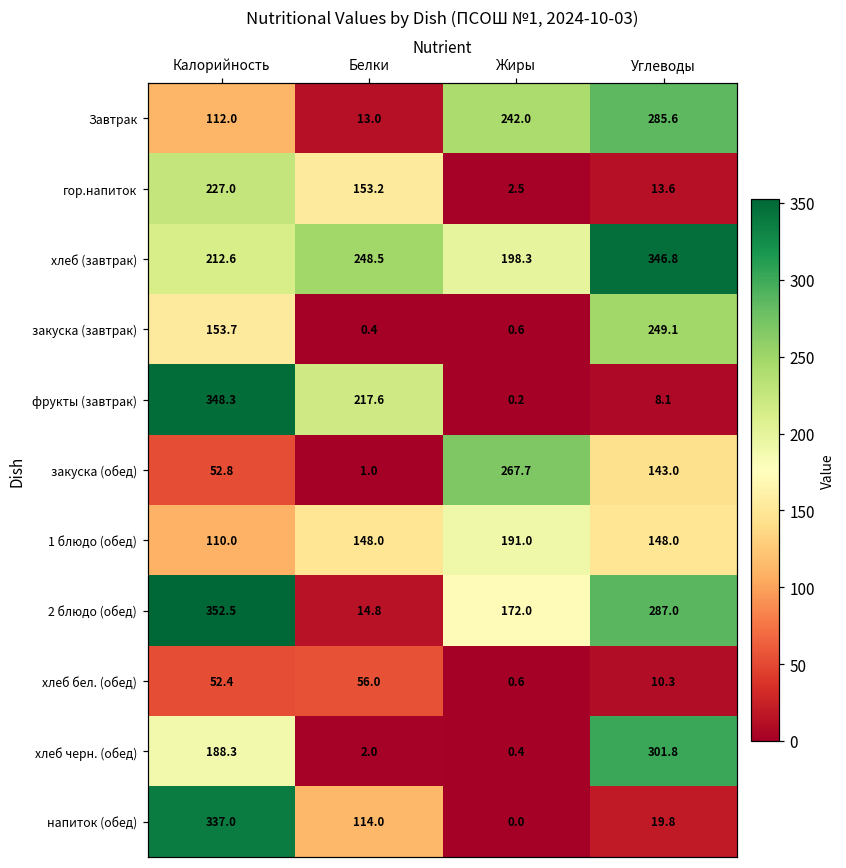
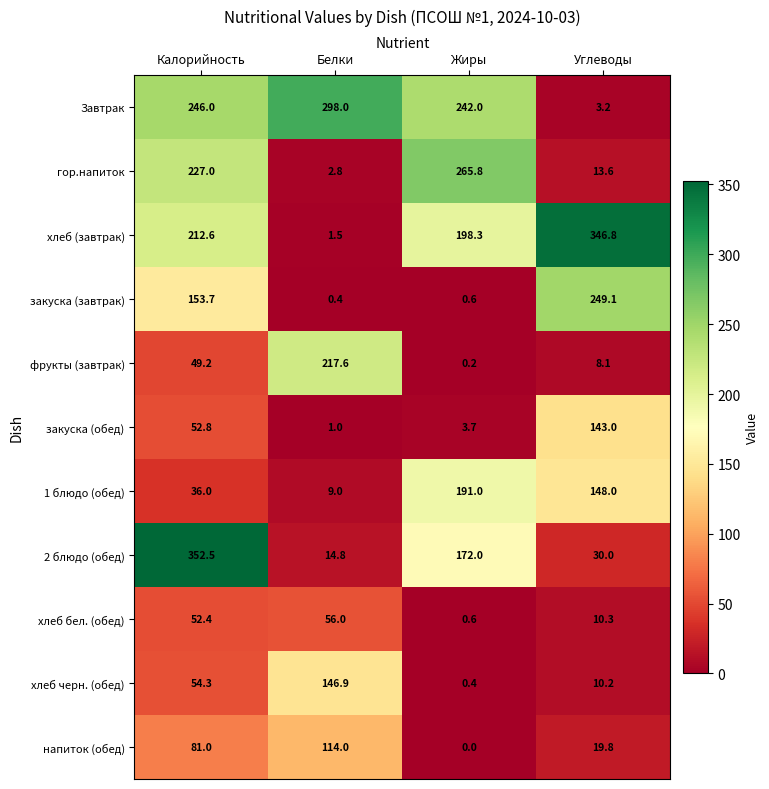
  {
    "Завтрак": {
-     "Калорийность": 112.0,
-     "Белки": 13.0,
+     "Калорийность": 246.0,
+     "Белки": 298.0,
      "Жиры": 242.0,
-     "Углеводы": 285.6
+     "Углеводы": 3.2
    },
    "гор.напиток": {
      "Калорийность": 227.0,
-     "Белки": 153.2,
-     "Жиры": 2.5,
+     "Белки": 2.8,
+     "Жиры": 265.8,
      "Углеводы": 13.6
    },
    "хлеб (завтрак)": {
      "Калорийность": 212.6,
-     "Белки": 248.5,
+     "Белки": 1.5,
      "Жиры": 198.3,
      "Углеводы": 346.8
    },
    "закуска (завтрак)": {
      "Калорийность": 153.7,
      "Белки": 0.4,
      "Жиры": 0.6,
      "Углеводы": 249.1
    },
    "фрукты (завтрак)": {
-     "Калорийность": 348.3,
+     "Калорийность": 49.2,
      "Белки": 217.6,
      "Жиры": 0.2,
      "Углеводы": 8.1
    },
    "закуска (обед)": {
      "Калорийность": 52.8,
      "Белки": 1.0,
-     "Жиры": 267.7,
+     "Жиры": 3.7,
      "Углеводы": 143.0
    },
    "1 блюдо (обед)": {
-     "Калорийность": 110.0,
-     "Белки": 148.0,
+     "Калорийность": 36.0,
+     "Белки": 9.0,
      "Жиры": 191.0,
      "Углеводы": 148.0
    },
    "2 блюдо (обед)": {
      "Калорийность": 352.5,
      "Белки": 14.8,
      "Жиры": 172.0,
-     "Углеводы": 287.0
+     "Углеводы": 30.0
    },
    "хлеб бел. (обед)": {
      "Калорийность": 52.4,
      "Белки": 56.0,
      "Жиры": 0.6,
      "Углеводы": 10.3
    },
    "хлеб черн. (обед)": {
-     "Калорийность": 188.3,
-     "Белки": 2.0,
+     "Калорийность": 54.3,
+     "Белки": 146.9,
      "Жиры": 0.4,
-     "Углеводы": 301.8
+     "Углеводы": 10.2
    },
    "напиток (обед)": {
-     "Калорийность": 337.0,
+     "Калорийность": 81.0,
      "Белки": 114.0,
      "Жиры": 0.0,
      "Углеводы": 19.8
    }
  }
